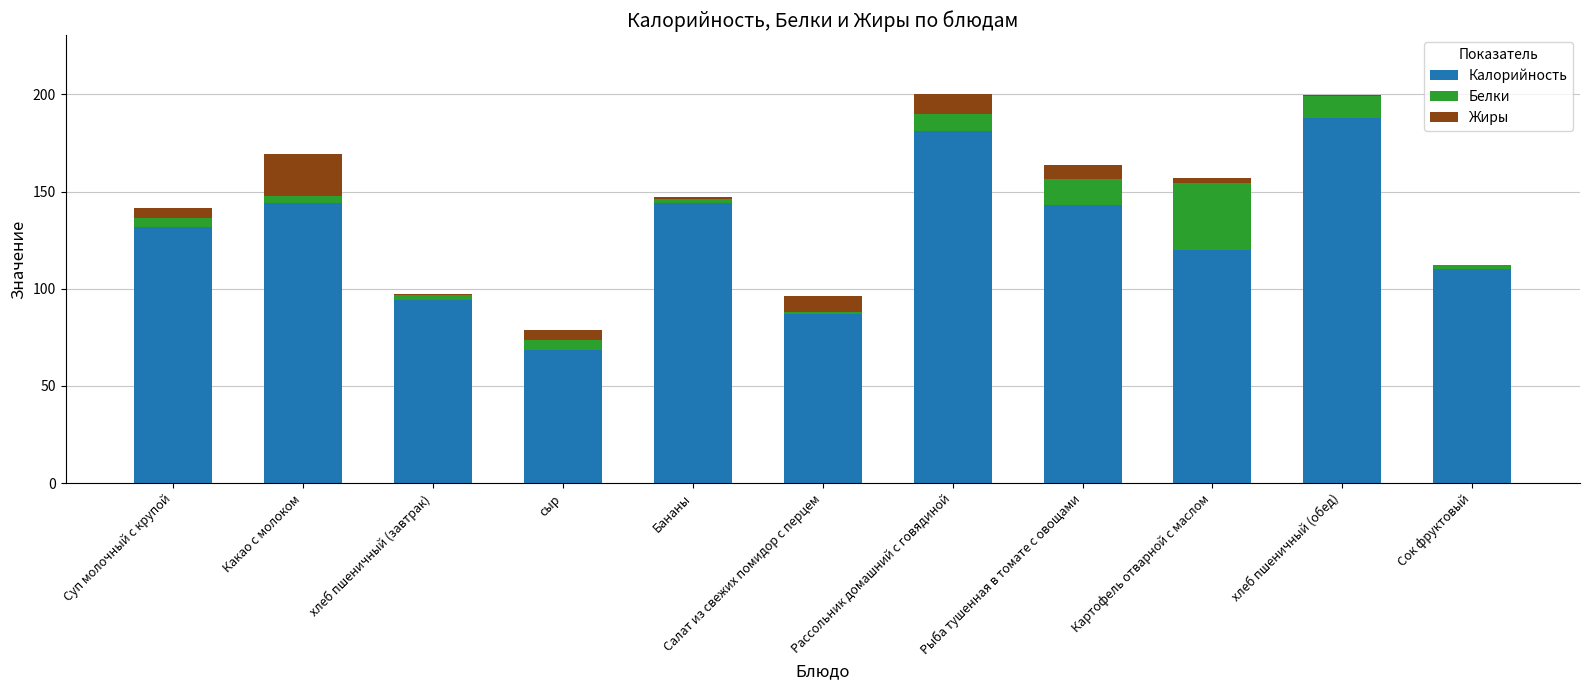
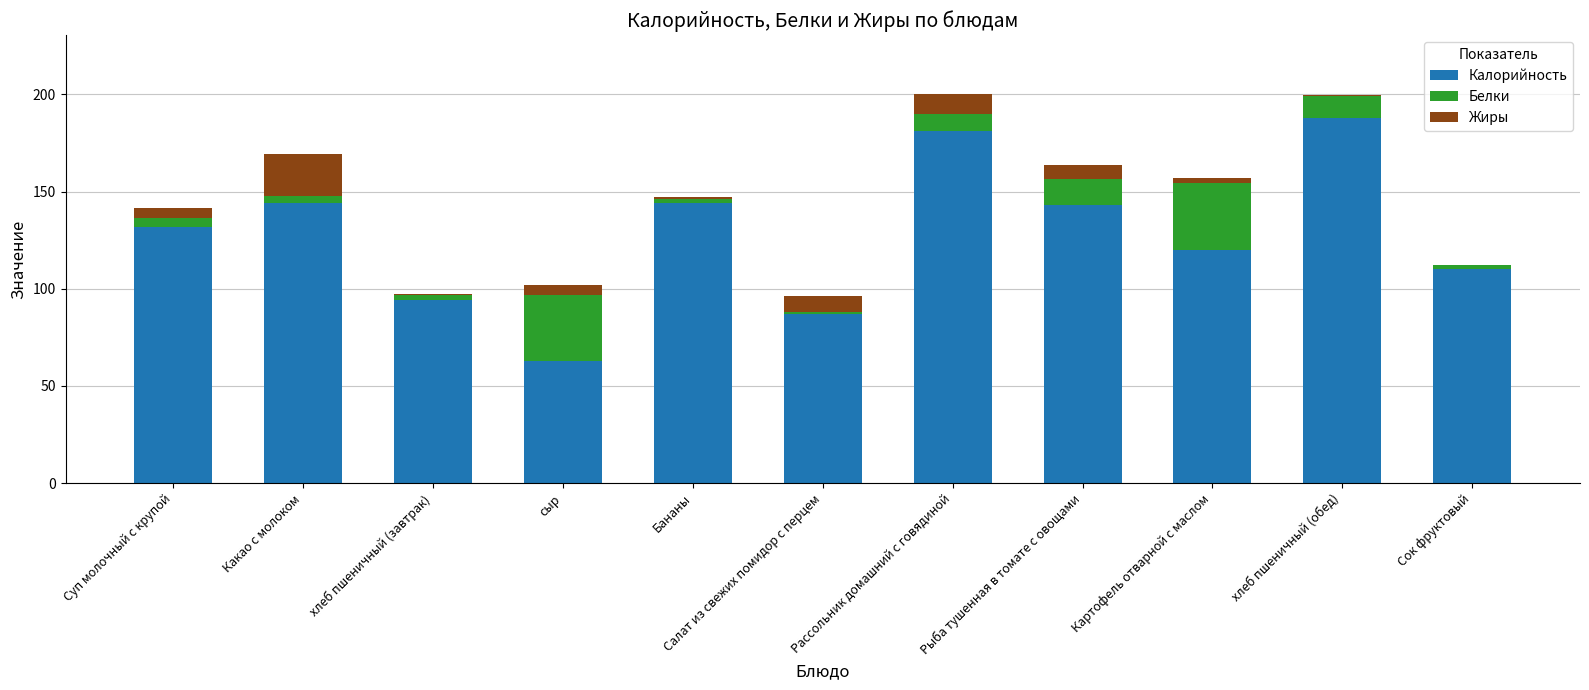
  {
    "Калорийность": {
      "Суп молочный с крупой": 132,
      "Какао с молоком": 144,
      "хлеб пшеничный (завтрак)": 94,
-     "сыр": 69,
+     "сыр": 63,
      "Бананы": 144,
      "Салат из свежих помидор с перцем": 87,
      "Рассольник домашний с говядиной": 181,
      "Рыба тушенная в томате с овощами": 143,
      "Картофель отварной с маслом": 120,
      "хлеб пшеничный (обед)": 188,
      "Сок фруктовый": 110
    },
    "Белки": {
      "Суп молочный с крупой": 5,
      "Какао с молоком": 4,
      "хлеб пшеничный (завтрак)": 3,
-     "сыр": 5,
+     "сыр": 34,
      "Бананы": 2,
      "Рассольник домашний с говядиной": 9,
      "Рыба тушенная в томате с овощами": 13,
      "Картофель отварной с маслом": 34,
      "хлеб пшеничный (обед)": 11,
      "Сок фруктовый": 2
    },
    "Жиры": {
      "Суп молочный с крупой": 5,
      "Какао с молоком": 22,
      "сыр": 5,
      "Салат из свежих помидор с перцем": 8,
      "Рассольник домашний с говядиной": 11,
      "Рыба тушенная в томате с овощами": 7,
      "Картофель отварной с маслом": 3,
      "Сок фруктовый": 0
    }
  }
